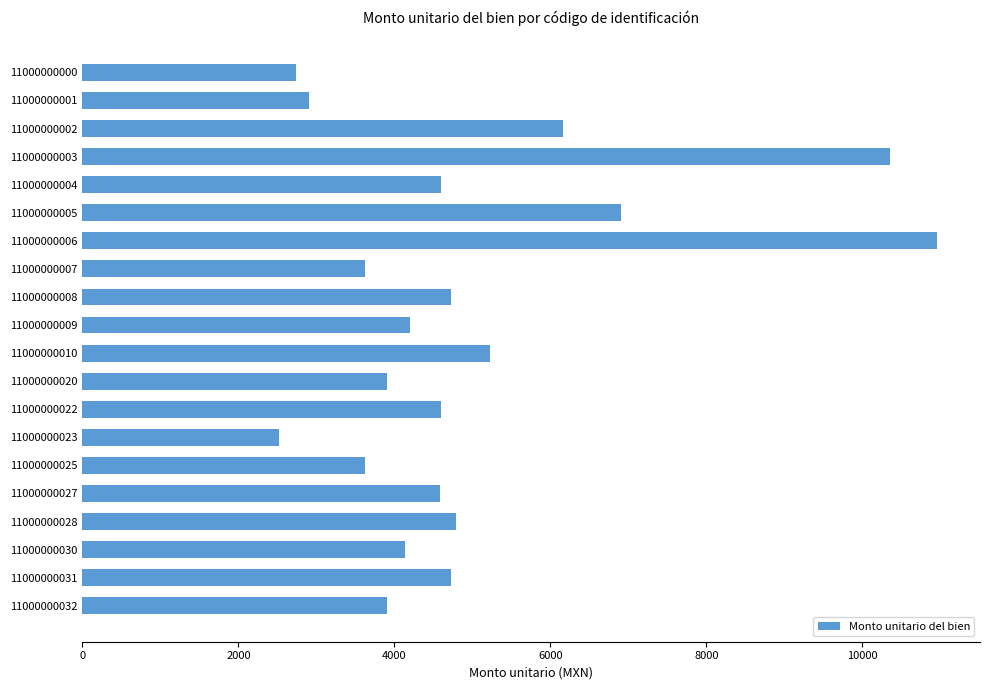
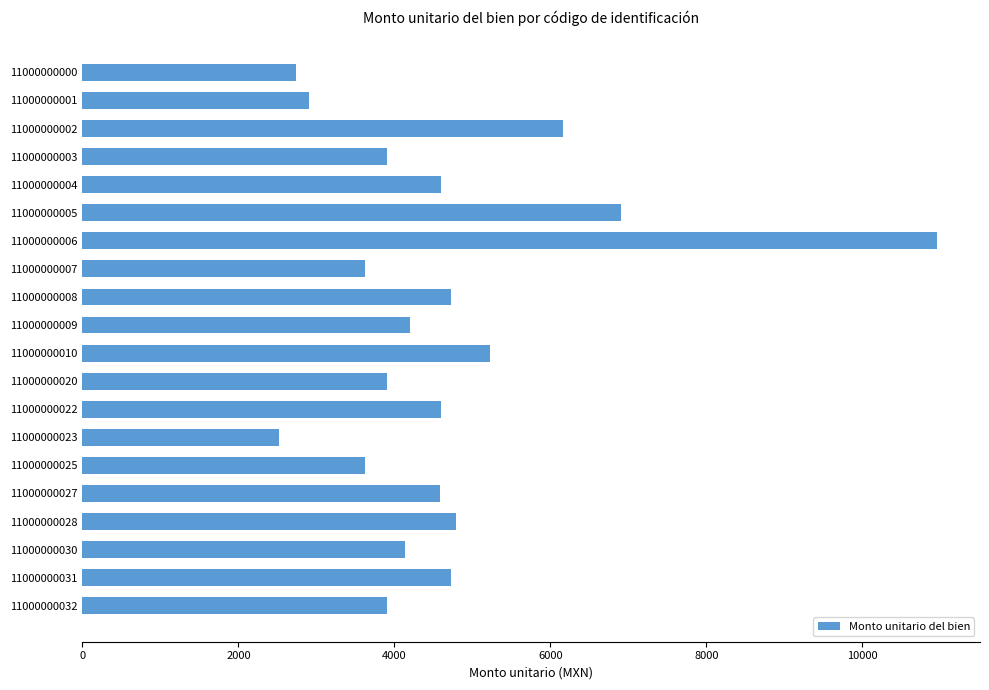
  {
    "11000000000": 2700,
    "11000000001": 2900,
    "11000000002": 6200,
-   "11000000003": 10400,
+   "11000000003": 3900,
    "11000000004": 4600,
    "11000000005": 6900,
    "11000000006": 11000,
    "11000000007": 3600,
    "11000000008": 4700,
    "11000000009": 4200,
    "11000000010": 5200,
    "11000000020": 3900,
    "11000000022": 4600,
    "11000000023": 2500,
    "11000000025": 3600,
    "11000000027": 4600,
    "11000000028": 4800,
    "11000000030": 4100,
    "11000000031": 4700,
    "11000000032": 3900
  }
